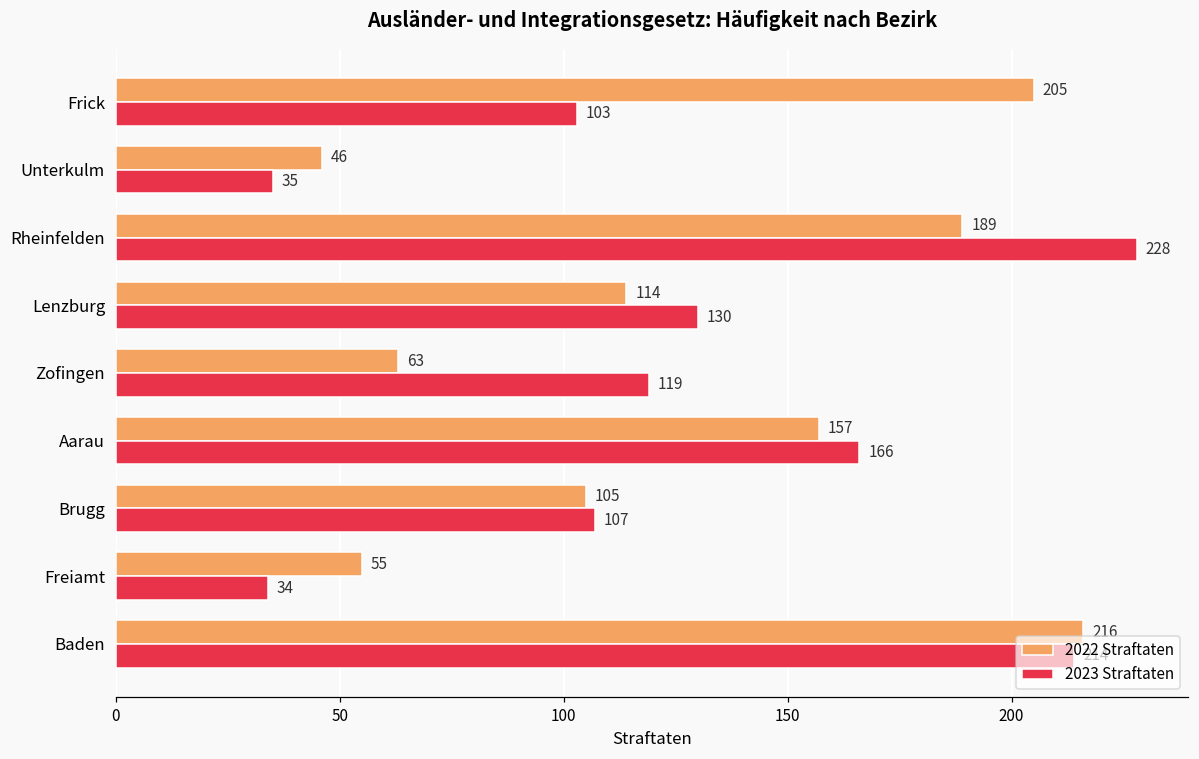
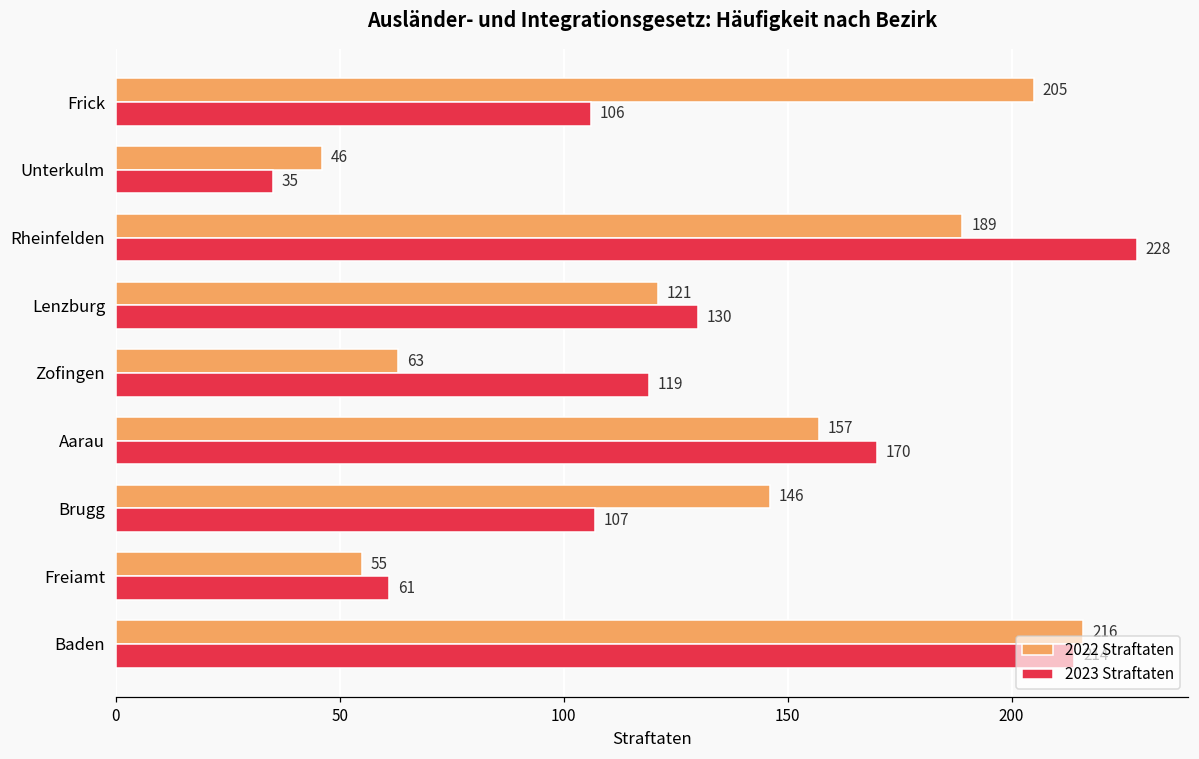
  {
    "2022 Straftaten": {
      "Frick": 205,
      "Unterkulm": 46,
      "Rheinfelden": 189,
-     "Lenzburg": 114,
+     "Lenzburg": 121,
      "Zofingen": 63,
      "Aarau": 157,
-     "Brugg": 105,
+     "Brugg": 146,
      "Freiamt": 55
    },
    "2023 Straftaten": {
-     "Frick": 103,
+     "Frick": 106,
      "Unterkulm": 35,
      "Rheinfelden": 228,
      "Lenzburg": 130,
      "Zofingen": 119,
-     "Aarau": 166,
+     "Aarau": 170,
      "Brugg": 107,
-     "Freiamt": 34
+     "Freiamt": 61
    }
  }
